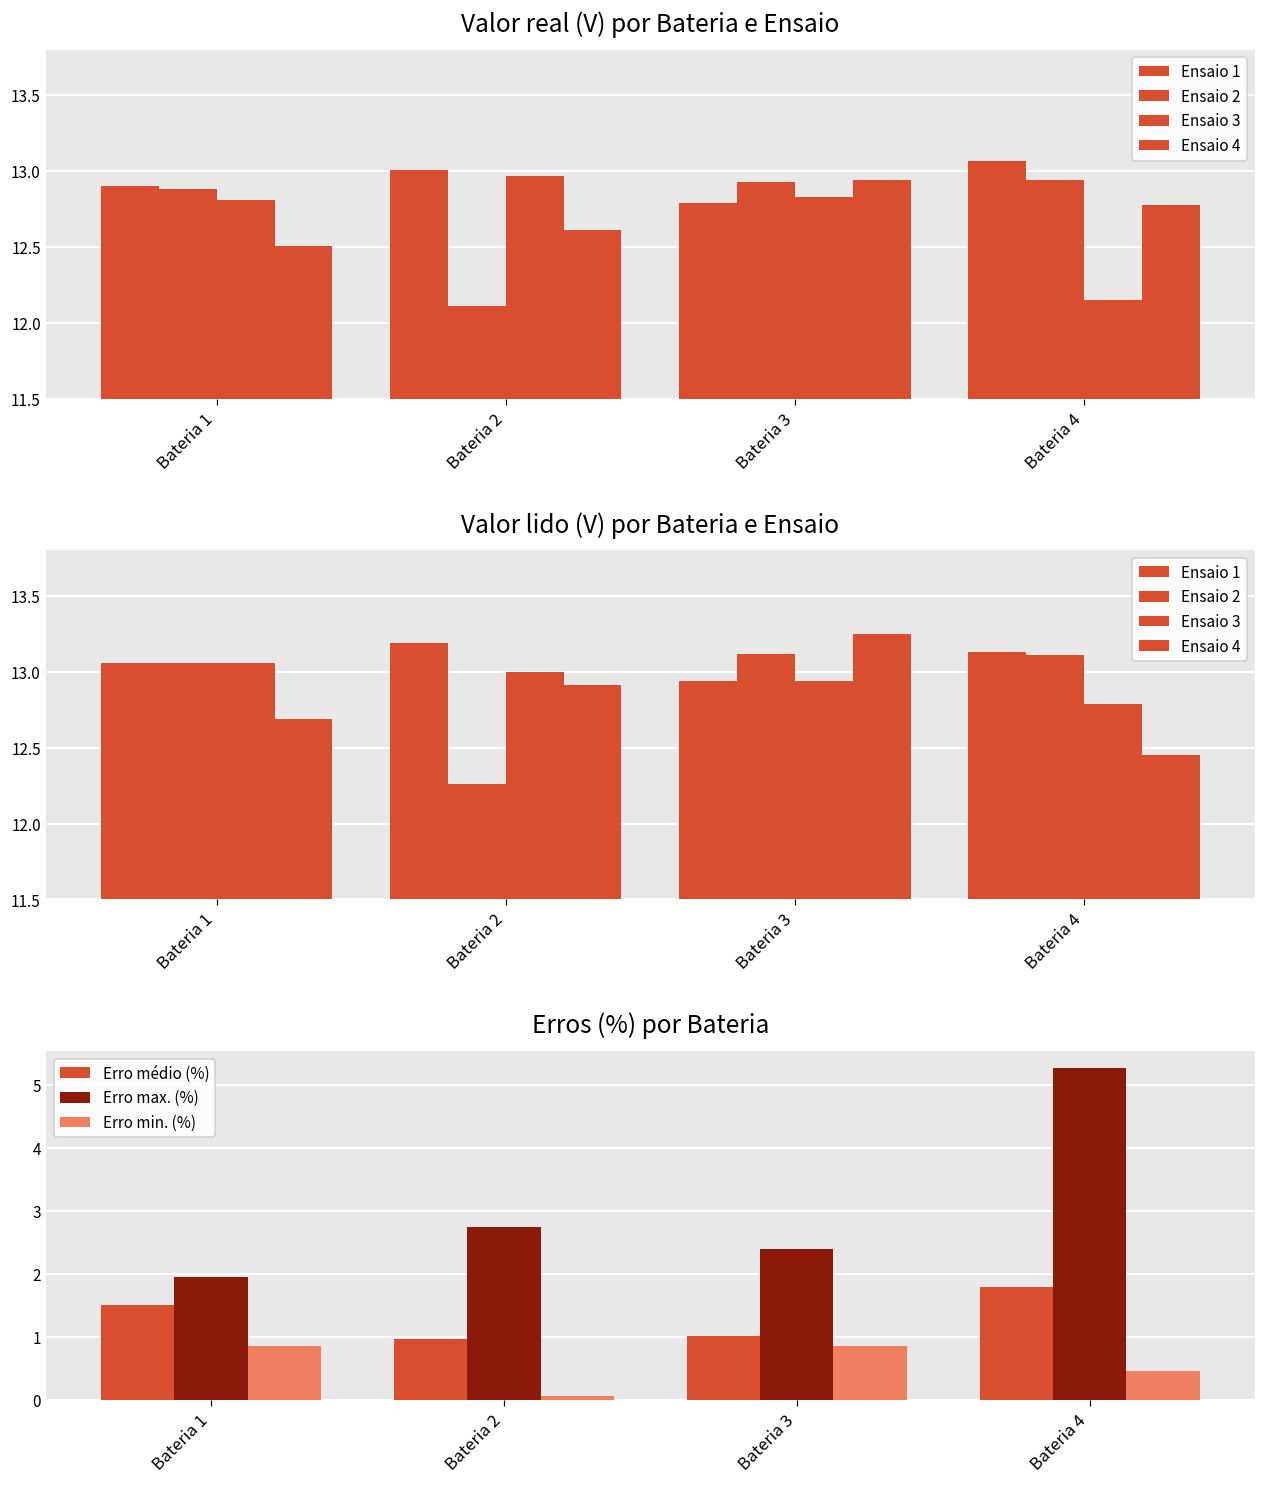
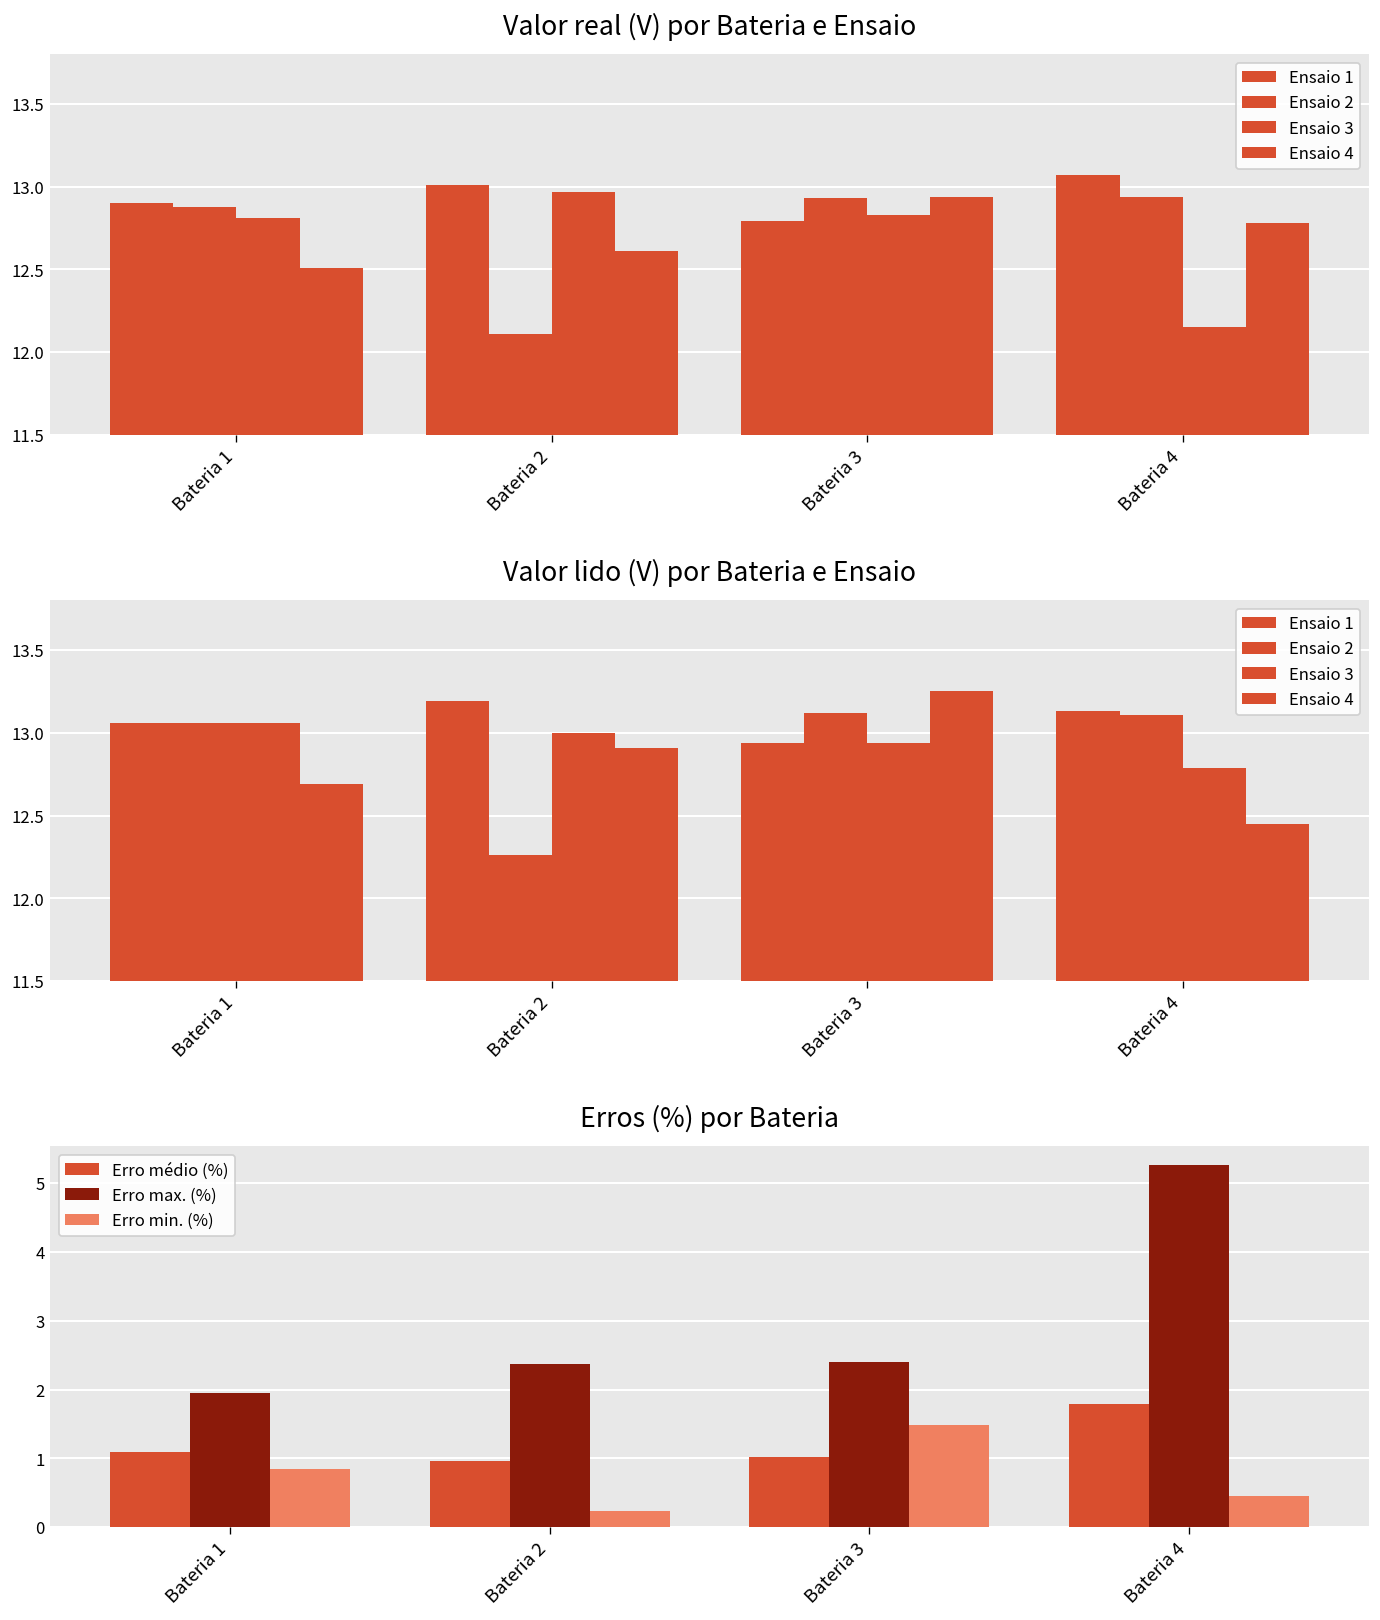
  {
    "Erros (%) por Bateria": {
      "Erro médio (%)": {
-       "Bateria 1": 1.5,
+       "Bateria 1": 1.1,
        "Bateria 2": 1.0,
        "Bateria 3": 1.0,
        "Bateria 4": 1.8
      },
      "Erro max. (%)": {
        "Bateria 1": 2.0,
-       "Bateria 2": 2.8,
+       "Bateria 2": 2.4,
        "Bateria 3": 2.4,
        "Bateria 4": 5.3
      },
      "Erro min. (%)": {
        "Bateria 1": 0.9,
-       "Bateria 2": 0.1,
-       "Bateria 3": 0.9,
+       "Bateria 2": 0.2,
+       "Bateria 3": 1.5,
        "Bateria 4": 0.5
      }
    }
  }
